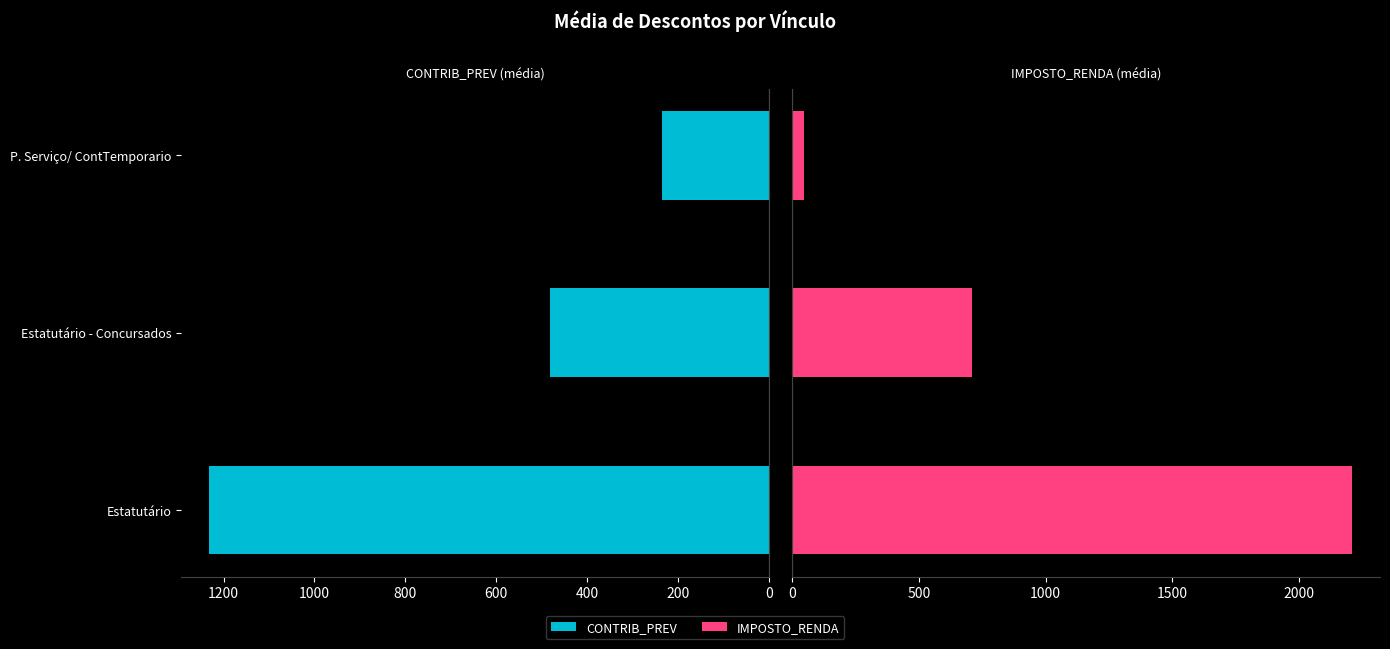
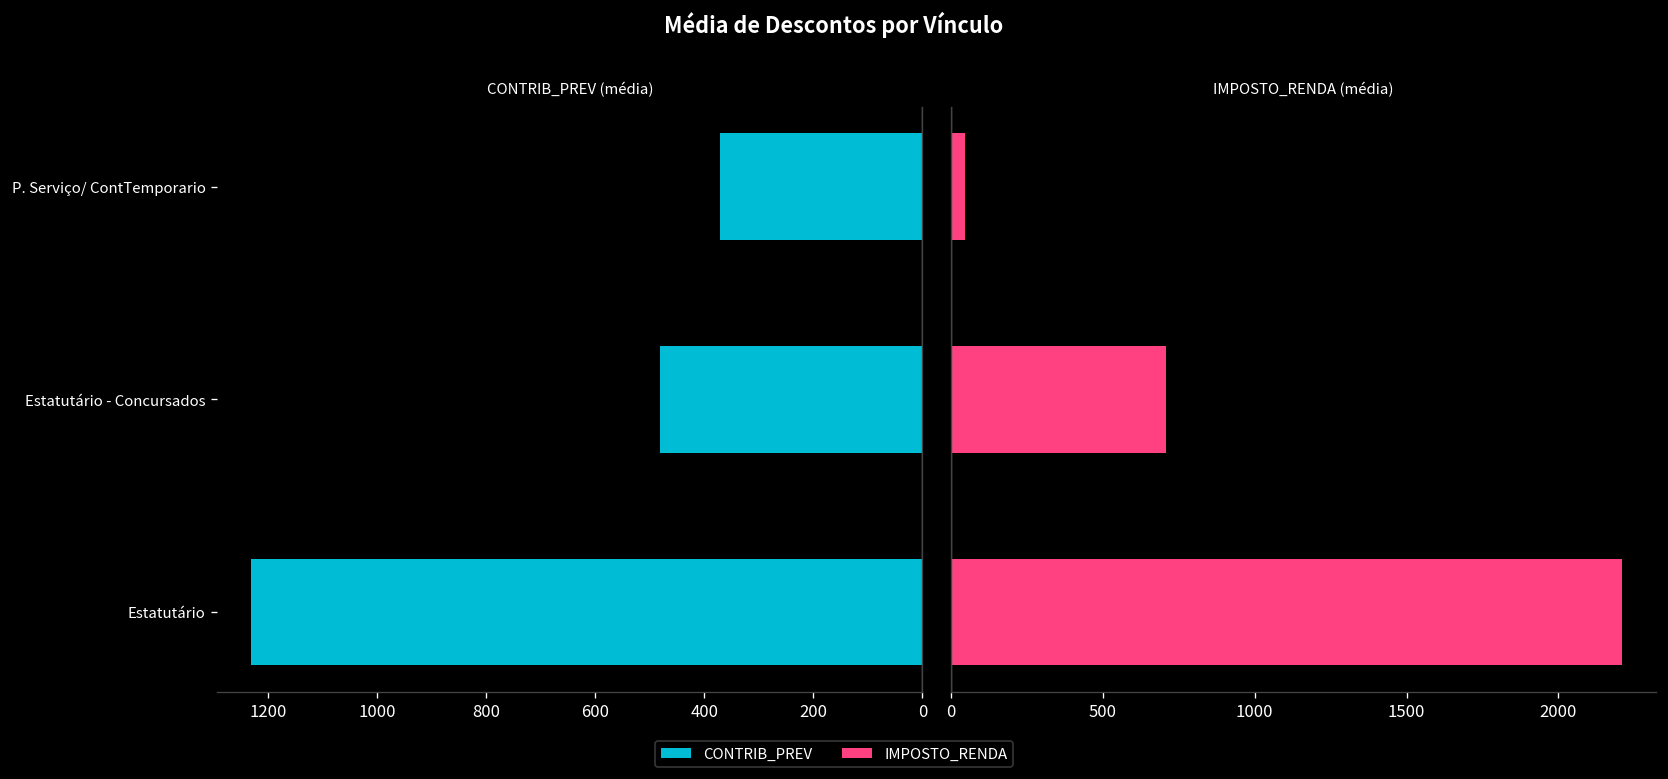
  {
    "CONTRIB_PREV (média)": {
-     "P. Serviço/ ContTemporario": 240,
+     "P. Serviço/ ContTemporario": 370,
      "Estatutário - Concursados": 480,
      "Estatutário": 1230
    }
  }
